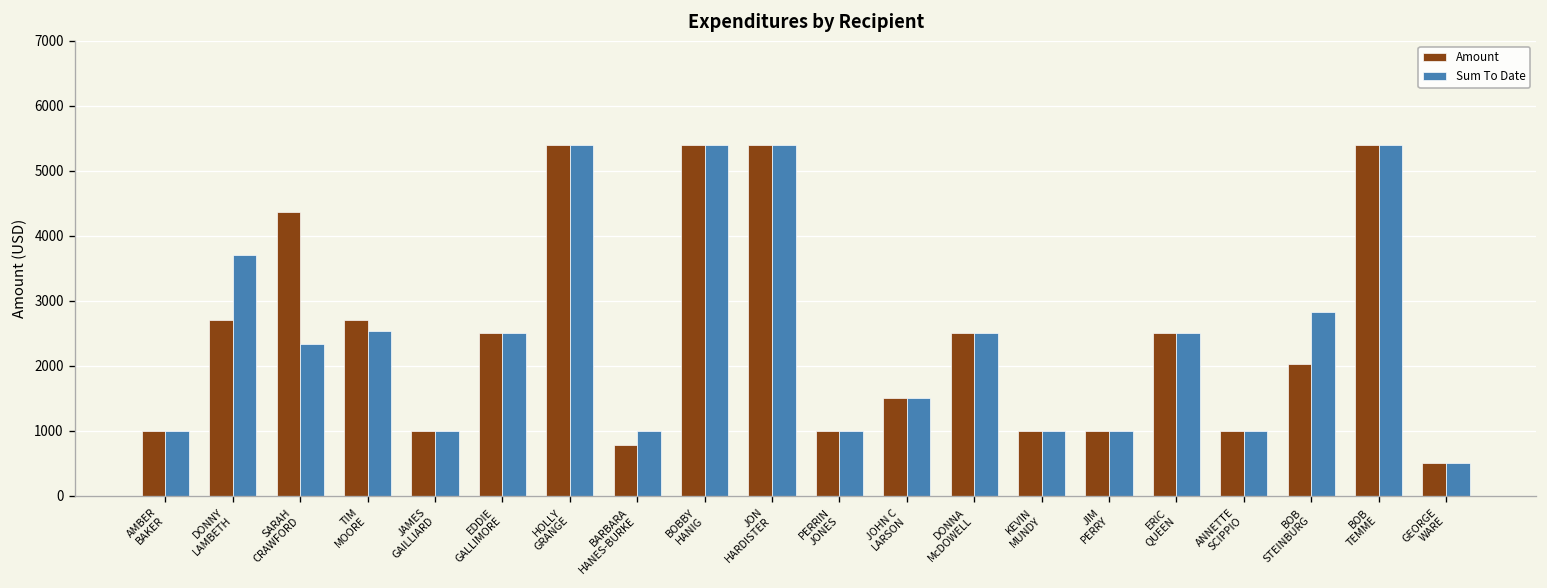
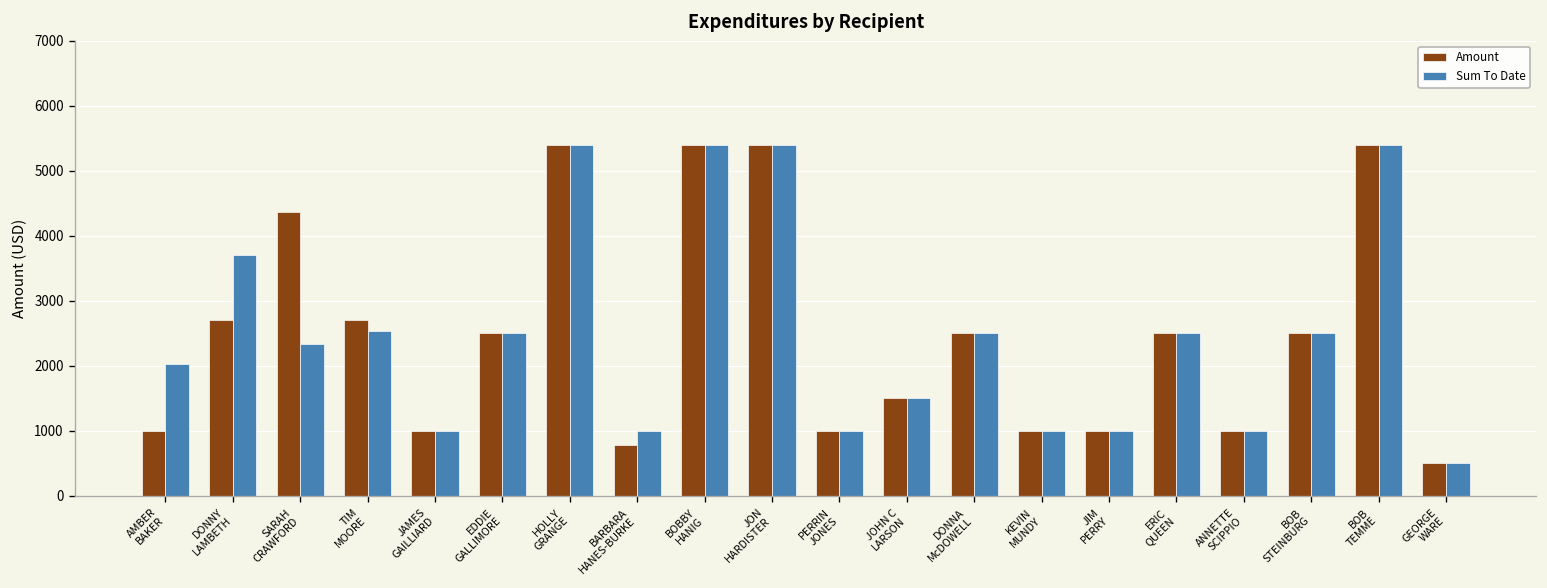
  {
    "Amount": {
      "AMBER BAKER": 1000,
      "DONNY LAMBETH": 2700,
      "SARAH CRAWFORD": 4400,
      "TIM MOORE": 2700,
      "JAMES GAILLIARD": 1000,
      "EDDIE GALLIMORE": 2500,
      "HOLLY GRANGE": 5400,
      "BARBARA HANES-BURKE": 800,
      "BOBBY HANIG": 5400,
      "JON HARDISTER": 5400,
      "PERRIN JONES": 1000,
      "JOHN C LARSON": 1500,
      "DONNA McDOWELL": 2500,
      "KEVIN MUNDY": 1000,
      "JIM PERRY": 1000,
      "ERIC QUEEN": 2500,
      "ANNETTE SCIPPIO": 1000,
-     "BOB STEINBURG": 2000,
+     "BOB STEINBURG": 2500,
      "BOB TEMME": 5400,
      "GEORGE WARE": 500
    },
    "Sum To Date": {
-     "AMBER BAKER": 1000,
+     "AMBER BAKER": 2000,
      "DONNY LAMBETH": 3700,
      "SARAH CRAWFORD": 2300,
      "TIM MOORE": 2500,
      "JAMES GAILLIARD": 1000,
      "EDDIE GALLIMORE": 2500,
      "HOLLY GRANGE": 5400,
      "BARBARA HANES-BURKE": 1000,
      "BOBBY HANIG": 5400,
      "JON HARDISTER": 5400,
      "PERRIN JONES": 1000,
      "JOHN C LARSON": 1500,
      "DONNA McDOWELL": 2500,
      "KEVIN MUNDY": 1000,
      "JIM PERRY": 1000,
      "ERIC QUEEN": 2500,
      "ANNETTE SCIPPIO": 1000,
-     "BOB STEINBURG": 2800,
+     "BOB STEINBURG": 2500,
      "BOB TEMME": 5400,
      "GEORGE WARE": 500
    }
  }
